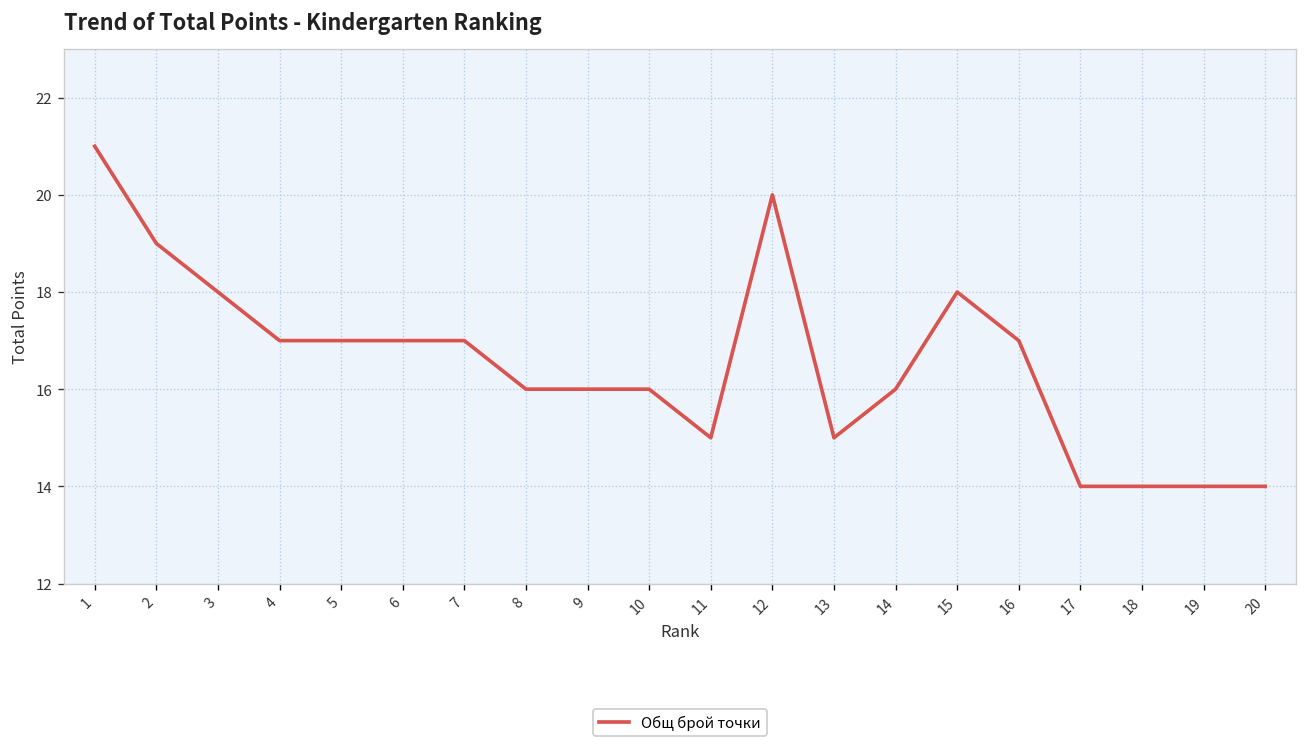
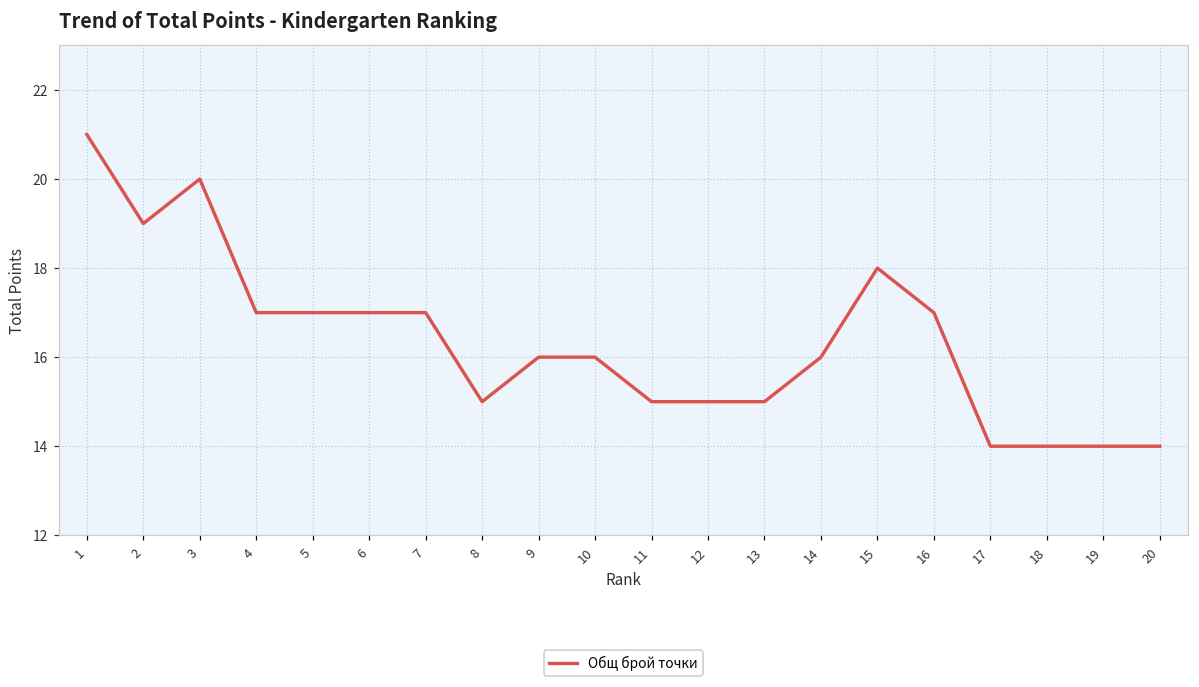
  {
    "1": 21,
    "2": 19,
-   "3": 18,
+   "3": 20,
    "4": 17,
    "5": 17,
    "6": 17,
    "7": 17,
-   "8": 16,
+   "8": 15,
    "9": 16,
    "10": 16,
    "11": 15,
-   "12": 20,
+   "12": 15,
    "13": 15,
    "14": 16,
    "15": 18,
    "16": 17,
    "17": 14,
    "18": 14,
    "19": 14,
    "20": 14
  }
